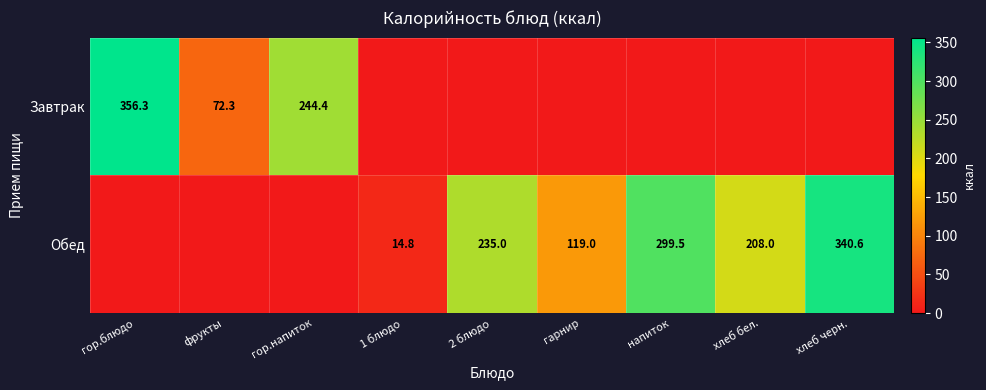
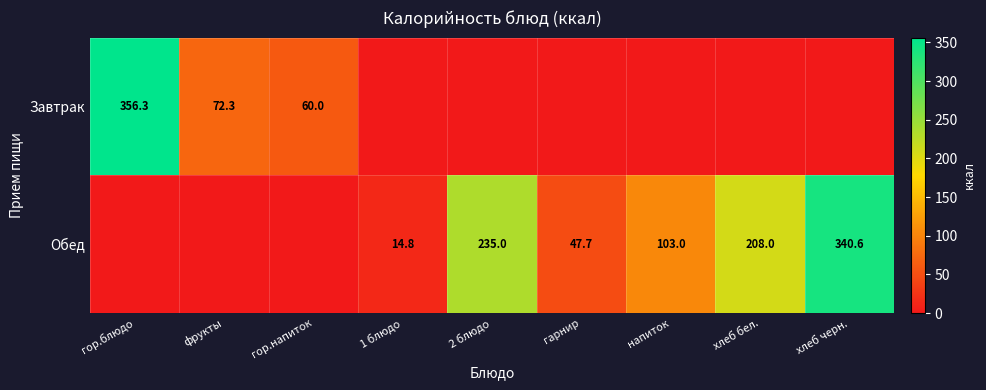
  {
    "Завтрак": {
      "гор.блюдо": 356.3,
      "фрукты": 72.3,
-     "гор.напиток": 244.4
+     "гор.напиток": 60.0
    },
    "Обед": {
      "1 блюдо": 14.8,
      "2 блюдо": 235.0,
-     "гарнир": 119.0,
-     "напиток": 299.5,
+     "гарнир": 47.7,
+     "напиток": 103.0,
      "хлеб бел.": 208.0,
      "хлеб черн.": 340.6
    }
  }
